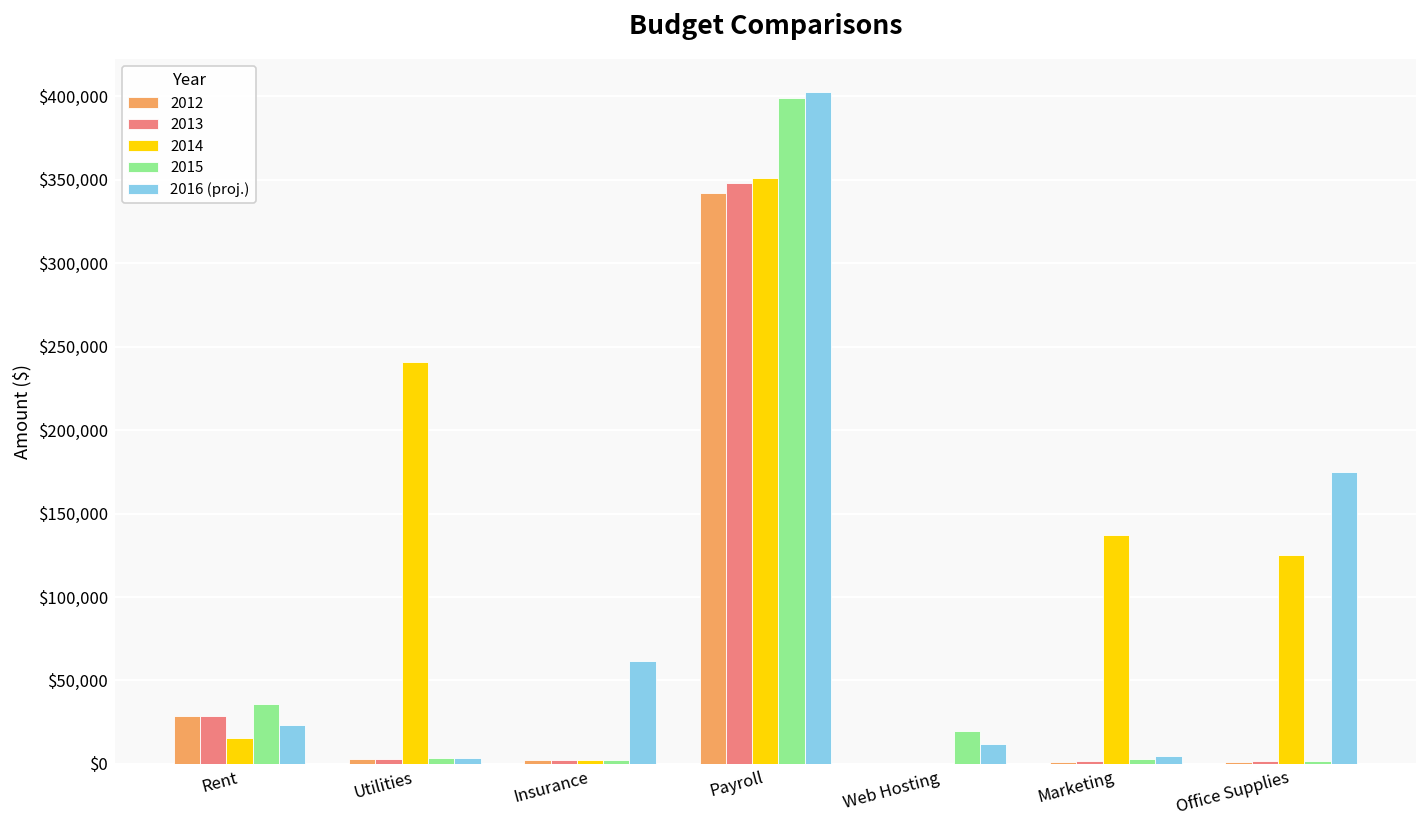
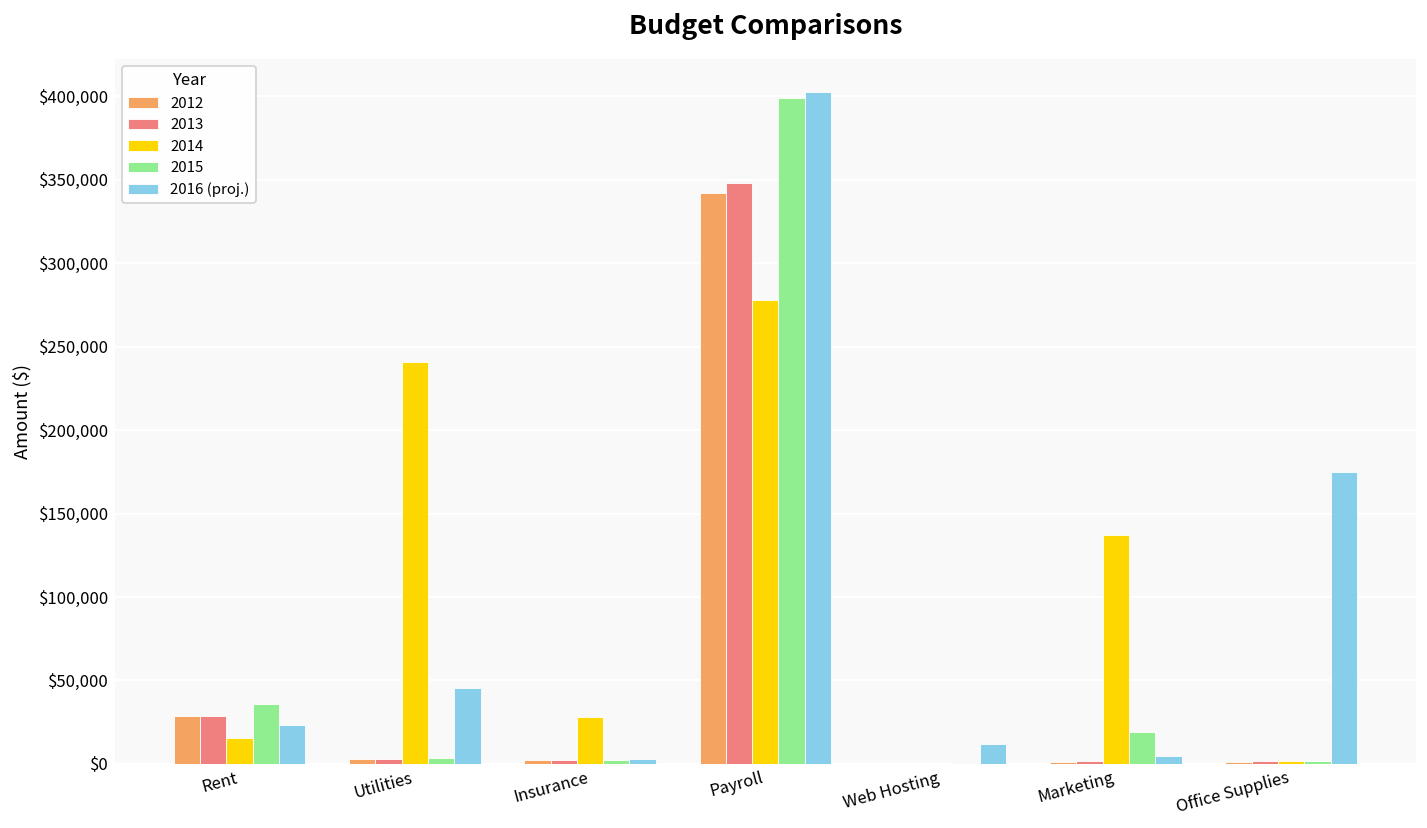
  {
    "2014": {
      "Rent": "$16,000",
      "Utilities": "$241,000",
-     "Insurance": "$3,000",
-     "Payroll": "$351,000",
+     "Insurance": "$28,000",
+     "Payroll": "$278,000",
      "Marketing": "$137,000",
-     "Office Supplies": "$125,000"
+     "Office Supplies": "$2,000"
    },
    "2015": {
      "Rent": "$36,000",
      "Utilities": "$3,000",
      "Insurance": "$3,000",
      "Payroll": "$399,000",
-     "Web Hosting": "$20,000",
-     "Marketing": "$3,000",
+     "Web Hosting": "$0",
+     "Marketing": "$19,000",
      "Office Supplies": "$2,000"
    },
    "2016 (proj.)": {
      "Rent": "$24,000",
-     "Utilities": "$3,000",
-     "Insurance": "$61,000",
+     "Utilities": "$45,000",
+     "Insurance": "$3,000",
      "Payroll": "$403,000",
      "Web Hosting": "$12,000",
      "Marketing": "$5,000",
      "Office Supplies": "$175,000"
    }
  }
